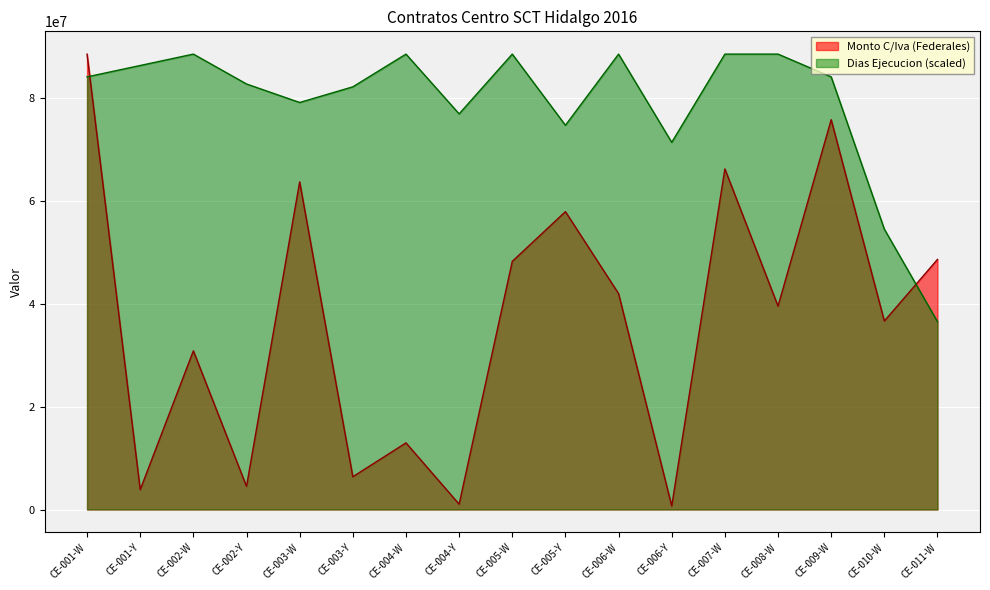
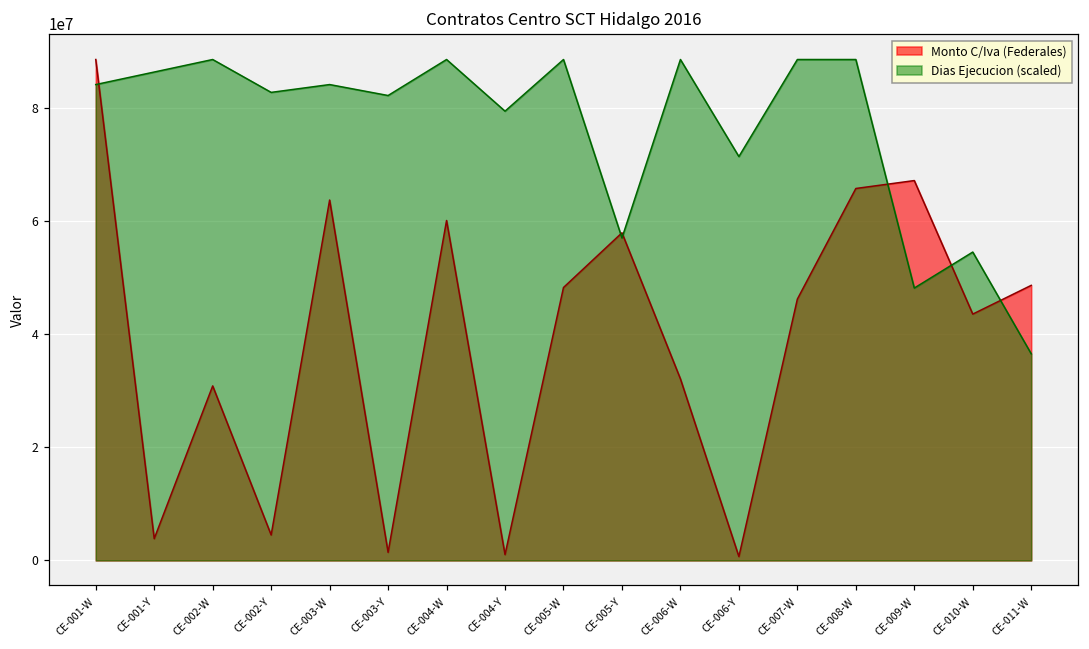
  {
    "Monto C/Iva (Federales)": {
      "CE-001-W": 88000000,
      "CE-001-Y": 4000000,
      "CE-002-W": 31000000,
      "CE-002-Y": 5000000,
      "CE-003-W": 64000000,
-     "CE-003-Y": 6000000,
-     "CE-004-W": 13000000,
+     "CE-003-Y": 1000000,
+     "CE-004-W": 60000000,
      "CE-004-Y": 1000000,
      "CE-005-W": 48000000,
      "CE-005-Y": 58000000,
-     "CE-006-W": 42000000,
+     "CE-006-W": 32000000,
      "CE-006-Y": 1000000,
-     "CE-007-W": 66000000,
-     "CE-008-W": 40000000,
-     "CE-009-W": 76000000,
-     "CE-010-W": 37000000,
+     "CE-007-W": 46000000,
+     "CE-008-W": 66000000,
+     "CE-009-W": 67000000,
+     "CE-010-W": 44000000,
      "CE-011-W": 49000000
    },
    "Dias Ejecucion (scaled)": {
      "CE-001-W": 84000000,
      "CE-001-Y": 86000000,
      "CE-002-W": 88000000,
      "CE-002-Y": 83000000,
-     "CE-003-W": 79000000,
+     "CE-003-W": 84000000,
      "CE-003-Y": 82000000,
      "CE-004-W": 88000000,
-     "CE-004-Y": 77000000,
+     "CE-004-Y": 79000000,
      "CE-005-W": 88000000,
-     "CE-005-Y": 75000000,
+     "CE-005-Y": 57000000,
      "CE-006-W": 88000000,
      "CE-006-Y": 71000000,
      "CE-007-W": 88000000,
      "CE-008-W": 88000000,
-     "CE-009-W": 84000000,
+     "CE-009-W": 48000000,
      "CE-010-W": 54000000,
      "CE-011-W": 37000000
    }
  }
